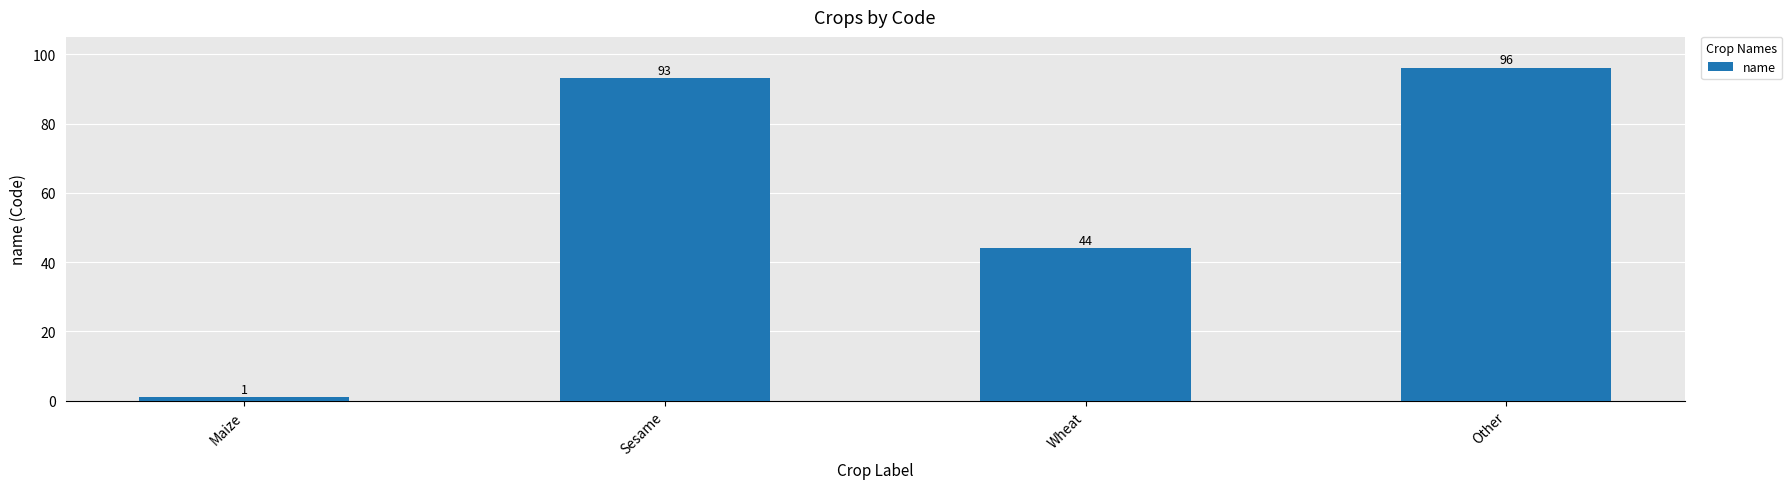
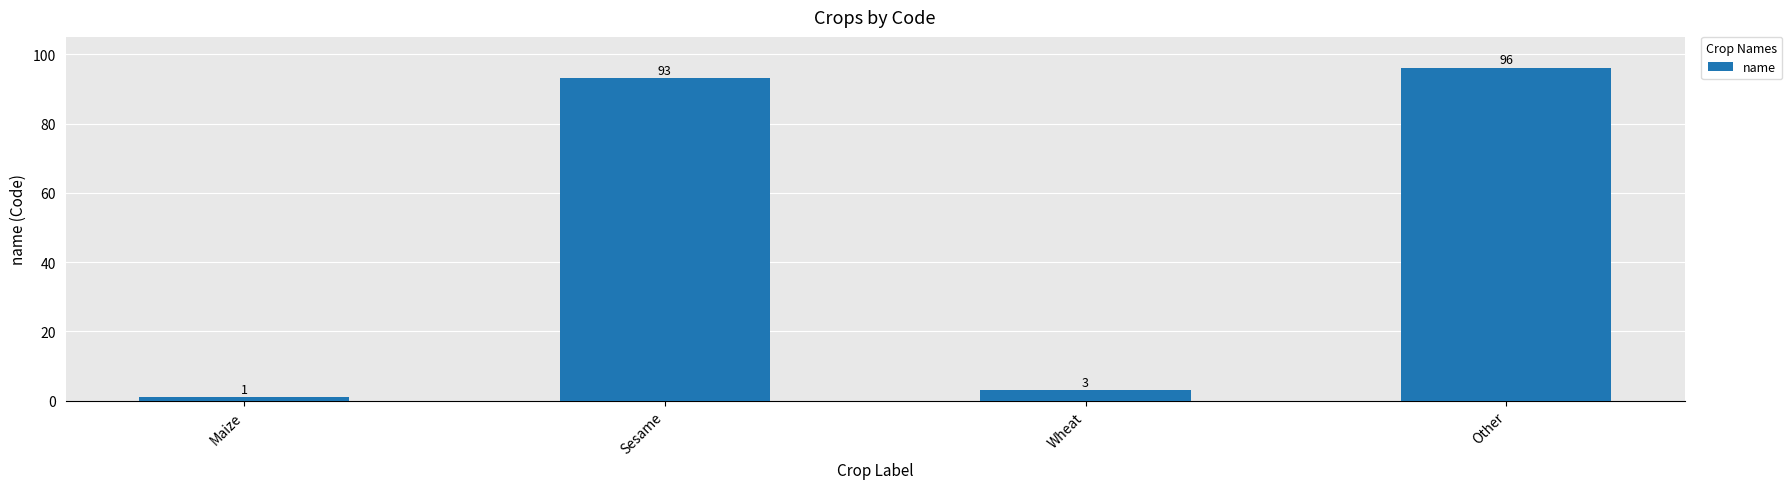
  {
    "Maize": 1,
    "Sesame": 93,
-   "Wheat": 44,
+   "Wheat": 3,
    "Other": 96
  }
